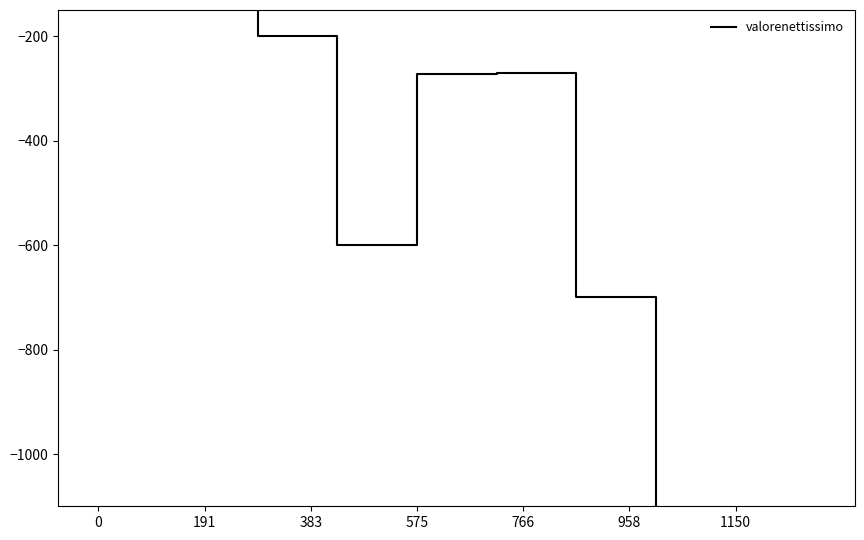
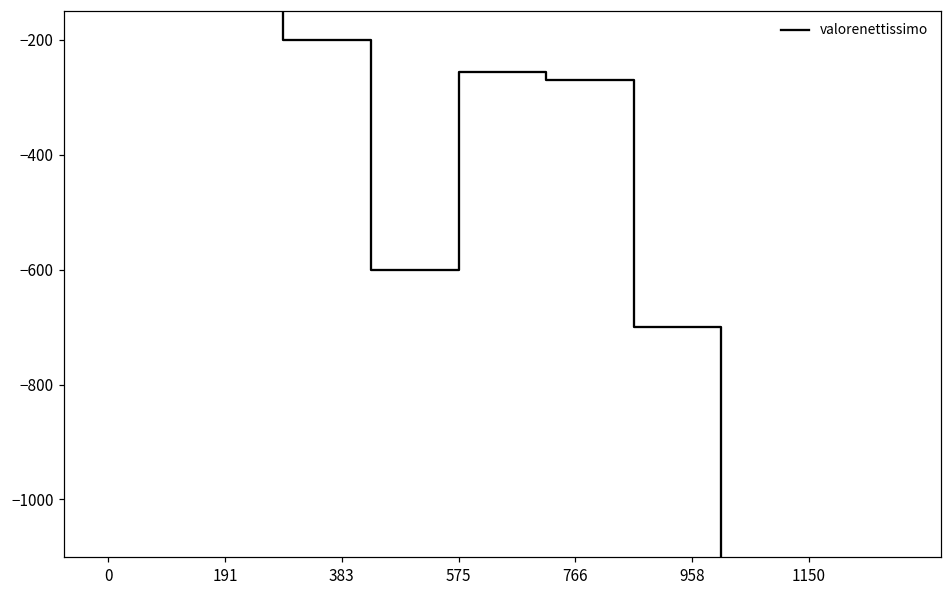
  {
-   "575": -270
+   "575": -260
  }
